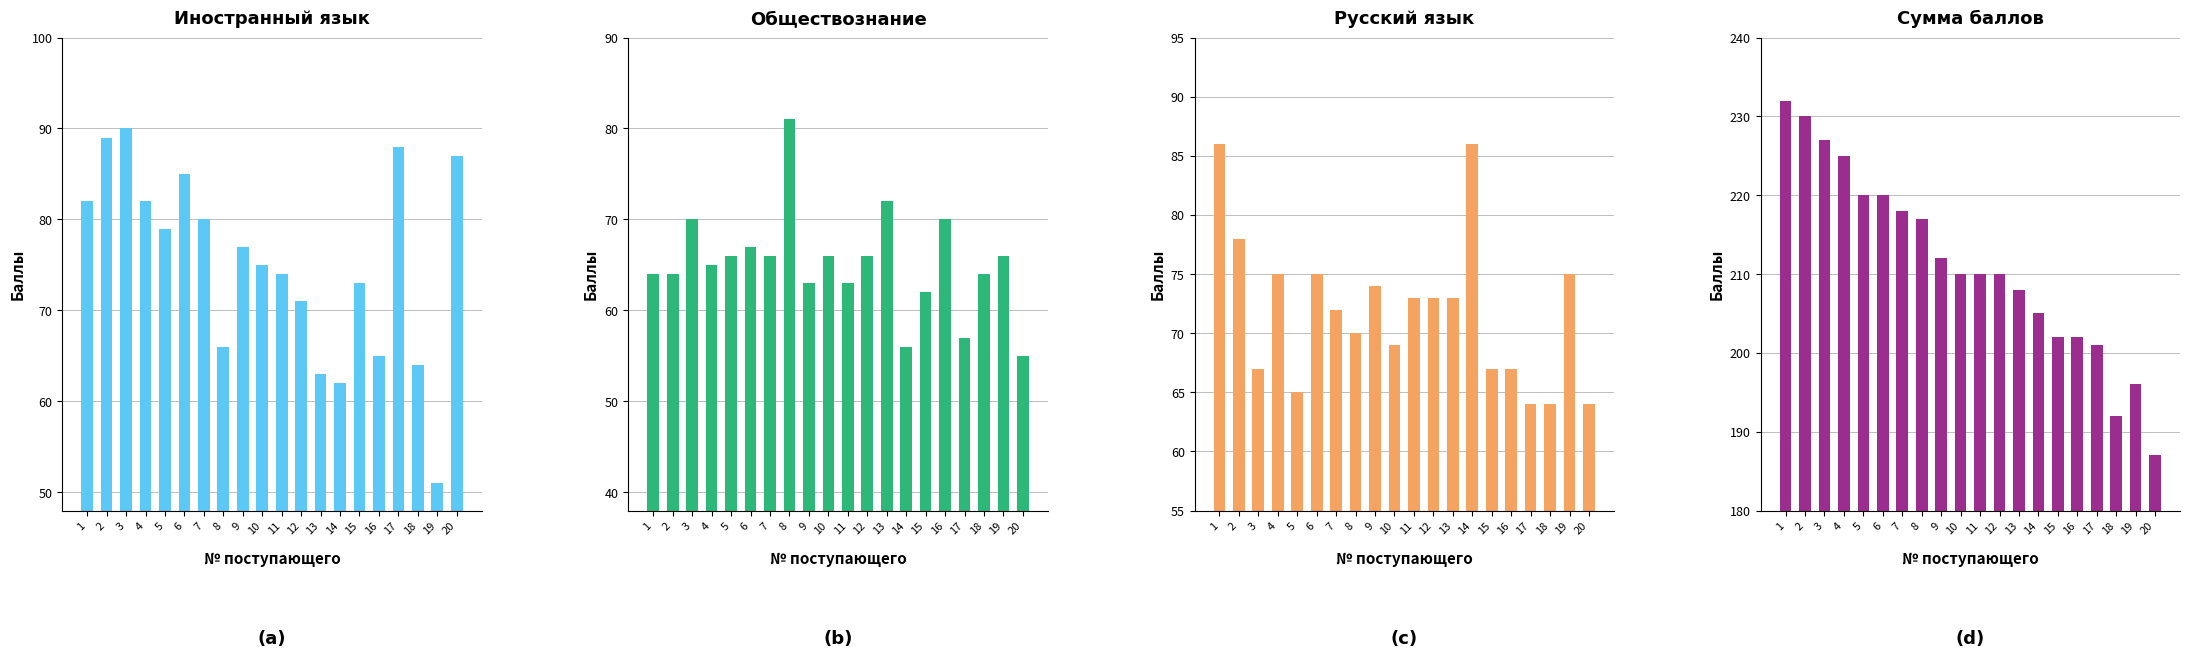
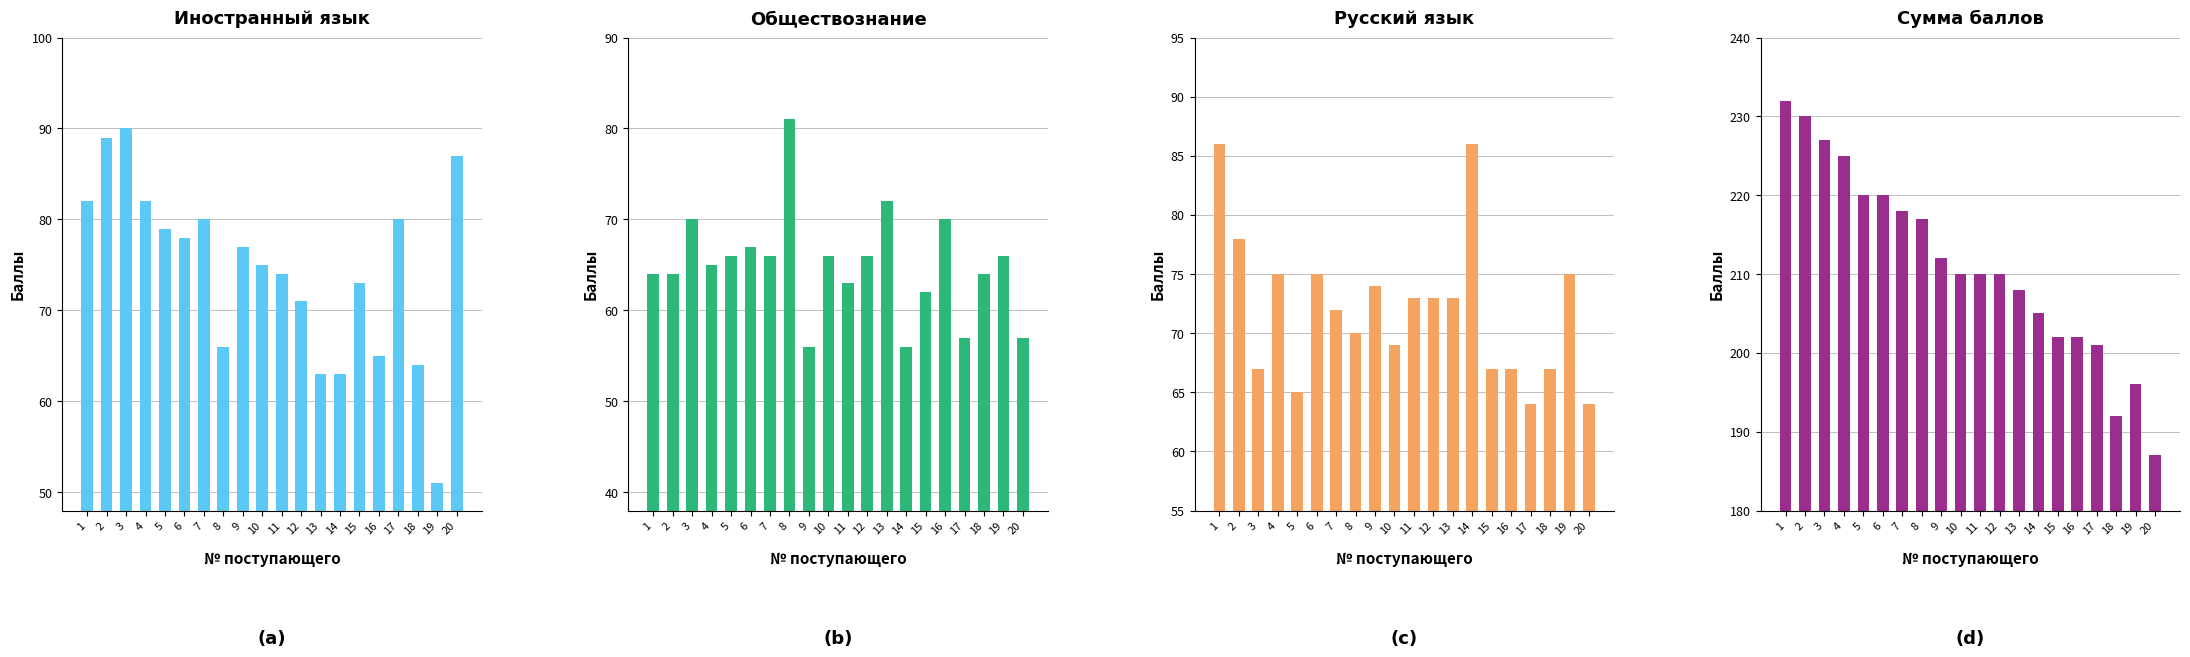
  {
    "Иностранный язык": {
      "1": 82,
      "2": 89,
      "3": 90,
      "4": 82,
      "5": 79,
-     "6": 85,
+     "6": 78,
      "7": 80,
      "8": 66,
      "9": 77,
      "10": 75,
      "11": 74,
      "12": 71,
      "13": 63,
-     "14": 62,
+     "14": 63,
      "15": 73,
      "16": 65,
-     "17": 88,
+     "17": 80,
      "18": 64,
      "19": 51,
      "20": 87
    },
    "Обществознание": {
      "1": 64,
      "2": 64,
      "3": 70,
      "4": 65,
      "5": 66,
      "6": 67,
      "7": 66,
      "8": 81,
-     "9": 63,
+     "9": 56,
      "10": 66,
      "11": 63,
      "12": 66,
      "13": 72,
      "14": 56,
      "15": 62,
      "16": 70,
      "17": 57,
      "18": 64,
      "19": 66,
-     "20": 55
+     "20": 57
    },
    "Русский язык": {
      "1": 86,
      "2": 78,
      "3": 67,
      "4": 75,
      "5": 65,
      "6": 75,
      "7": 72,
      "8": 70,
      "9": 74,
      "10": 69,
      "11": 73,
      "12": 73,
      "13": 73,
      "14": 86,
      "15": 67,
      "16": 67,
      "17": 64,
-     "18": 64,
+     "18": 67,
      "19": 75,
      "20": 64
    },
    "Сумма баллов": {
      "1": 232,
      "2": 230,
      "3": 227,
      "4": 225,
      "5": 220,
      "6": 220,
      "7": 218,
      "8": 217,
      "9": 212,
      "10": 210,
      "11": 210,
      "12": 210,
      "13": 208,
      "14": 205,
      "15": 202,
      "16": 202,
      "17": 201,
      "18": 192,
      "19": 196,
      "20": 187
    }
  }
